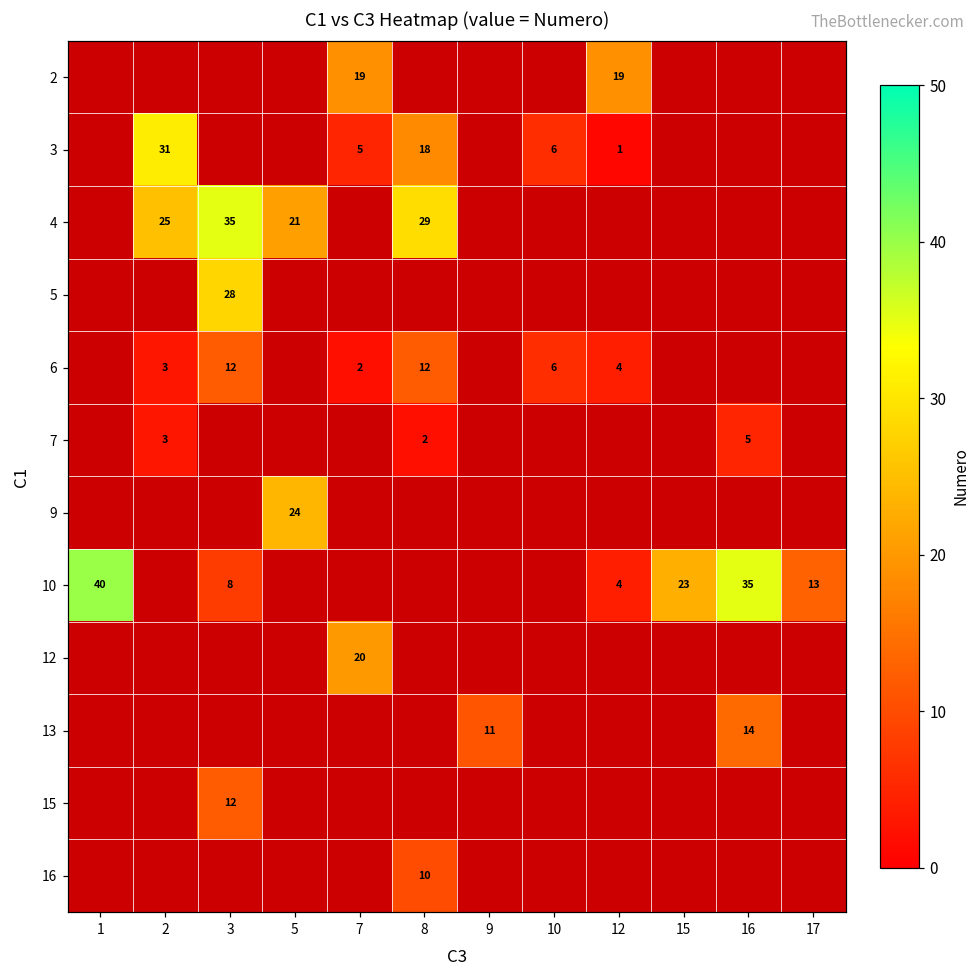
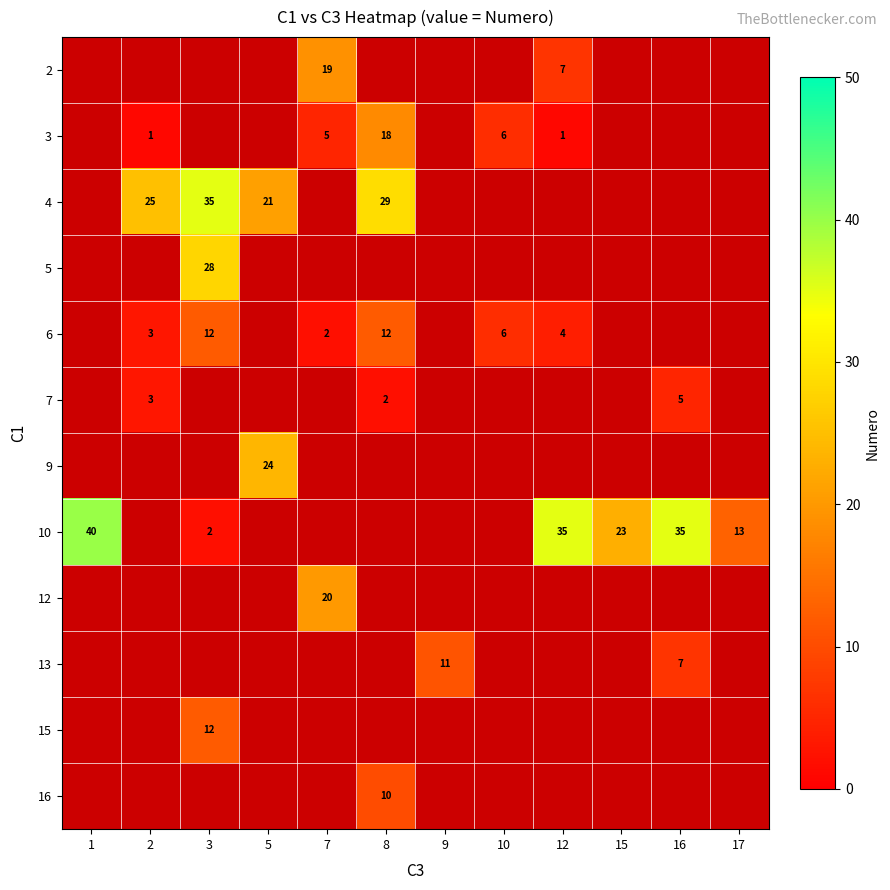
  {
    "2": {
      "7": 19,
-     "12": 19
+     "12": 7
    },
    "3": {
-     "2": 31,
+     "2": 1,
      "7": 5,
      "8": 18,
      "10": 6,
      "12": 1
    },
    "4": {
      "2": 25,
      "3": 35,
      "5": 21,
      "8": 29
    },
    "5": {
      "3": 28
    },
    "6": {
      "2": 3,
      "3": 12,
      "7": 2,
      "8": 12,
      "10": 6,
      "12": 4
    },
    "7": {
      "2": 3,
      "8": 2,
      "16": 5
    },
    "9": {
      "5": 24
    },
    "10": {
      "1": 40,
-     "3": 8,
-     "12": 4,
+     "3": 2,
+     "12": 35,
      "15": 23,
      "16": 35,
      "17": 13
    },
    "12": {
      "7": 20
    },
    "13": {
      "9": 11,
-     "16": 14
+     "16": 7
    },
    "15": {
      "3": 12
    },
    "16": {
      "8": 10
    }
  }
